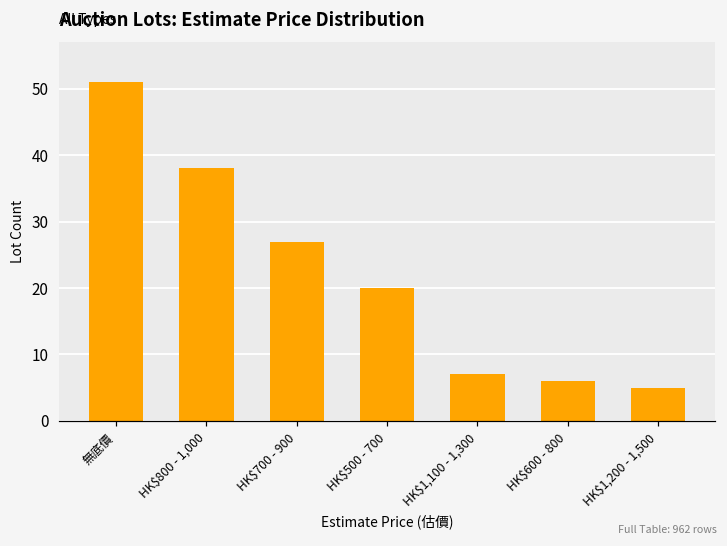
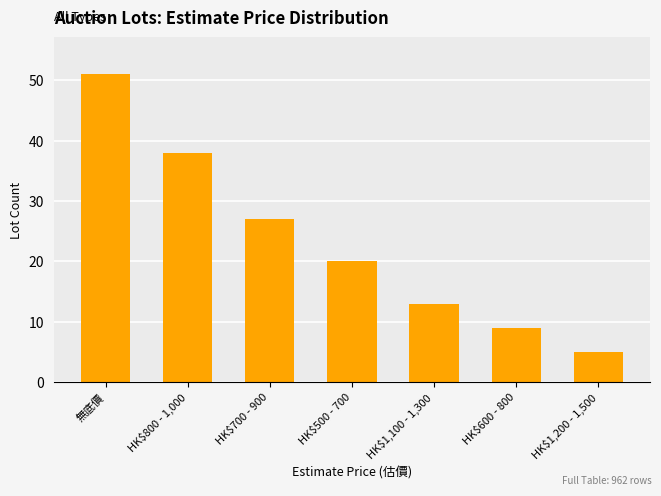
  {
    "無底價": 51,
    "HK$800 - 1,000": 38,
    "HK$700 - 900": 27,
    "HK$500 - 700": 20,
-   "HK$1,100 - 1,300": 7,
-   "HK$600 - 800": 6,
+   "HK$1,100 - 1,300": 13,
+   "HK$600 - 800": 9,
    "HK$1,200 - 1,500": 5
  }
